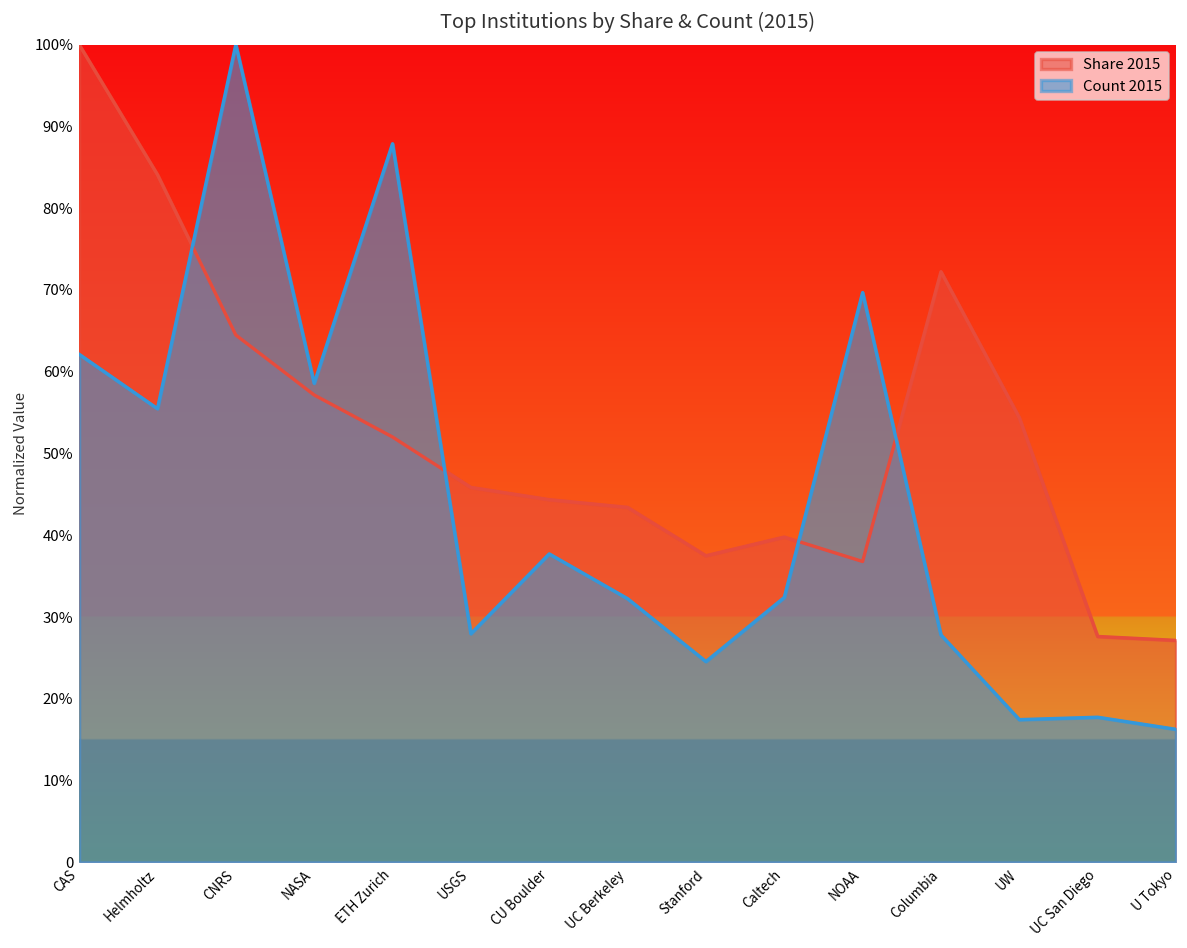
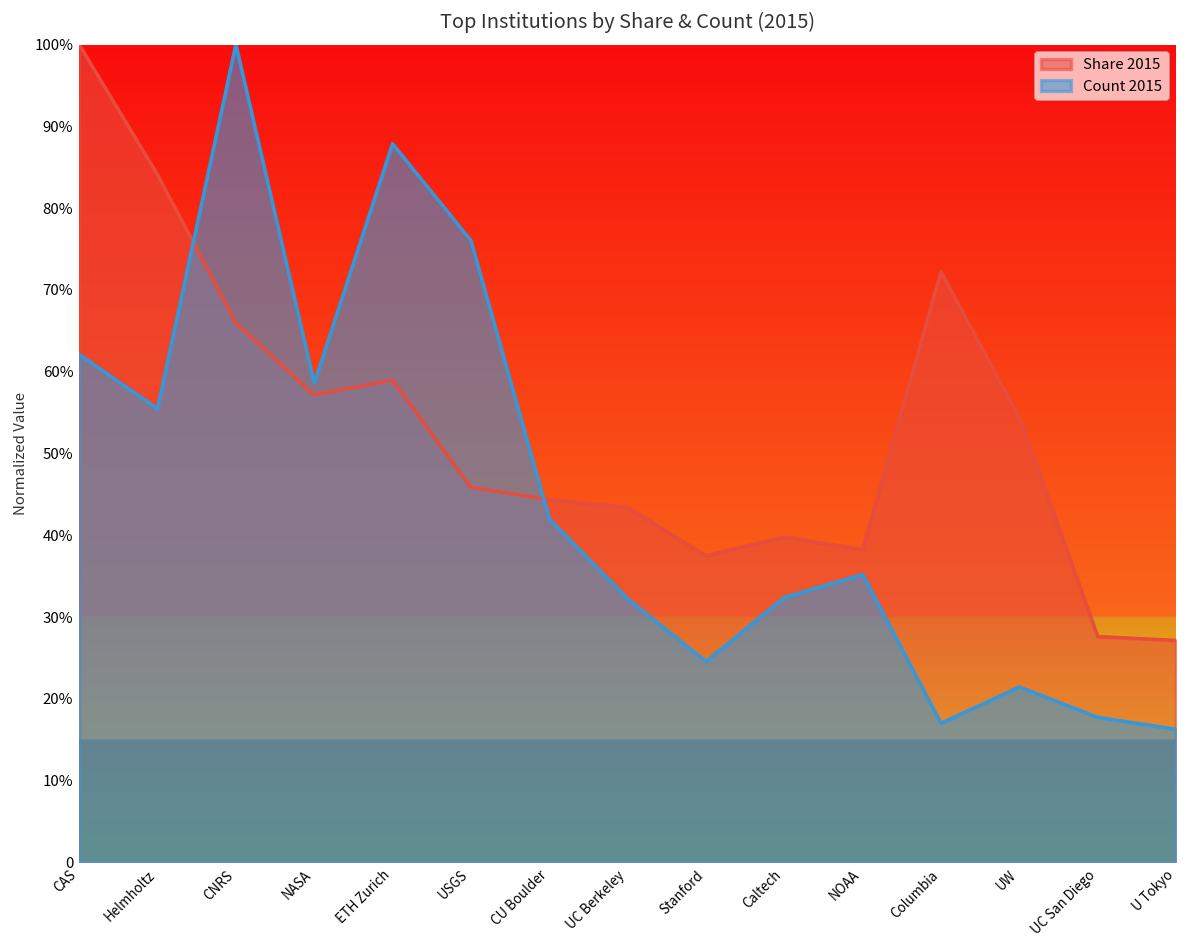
  {
    "Share 2015": {
      "CAS": "100%",
      "Helmholtz": "84%",
-     "CNRS": "64%",
+     "CNRS": "66%",
      "NASA": "57%",
-     "ETH Zurich": "52%",
+     "ETH Zurich": "59%",
      "USGS": "46%",
      "CU Boulder": "44%",
      "UC Berkeley": "43%",
      "Stanford": "37%",
      "Caltech": "40%",
-     "NOAA": "37%",
+     "NOAA": "38%",
      "Columbia": "72%",
      "UW": "54%",
      "UC San Diego": "28%",
      "U Tokyo": "27%"
    },
    "Count 2015": {
      "CAS": "62%",
      "Helmholtz": "55%",
      "CNRS": "100%",
      "NASA": "59%",
      "ETH Zurich": "88%",
-     "USGS": "28%",
-     "CU Boulder": "38%",
+     "USGS": "76%",
+     "CU Boulder": "42%",
      "UC Berkeley": "32%",
      "Stanford": "25%",
      "Caltech": "32%",
-     "NOAA": "70%",
-     "Columbia": "28%",
-     "UW": "17%",
+     "NOAA": "35%",
+     "Columbia": "17%",
+     "UW": "21%",
      "UC San Diego": "18%",
      "U Tokyo": "16%"
    }
  }
